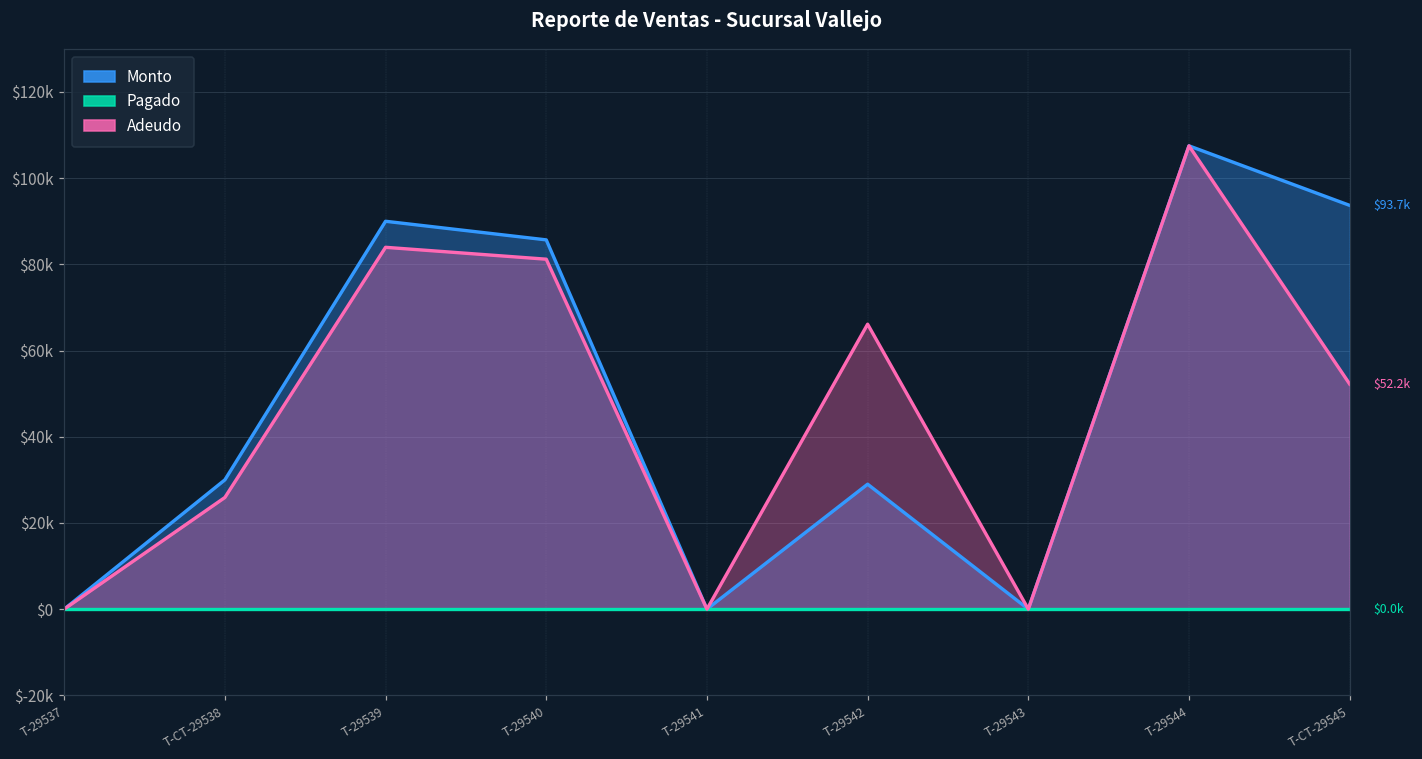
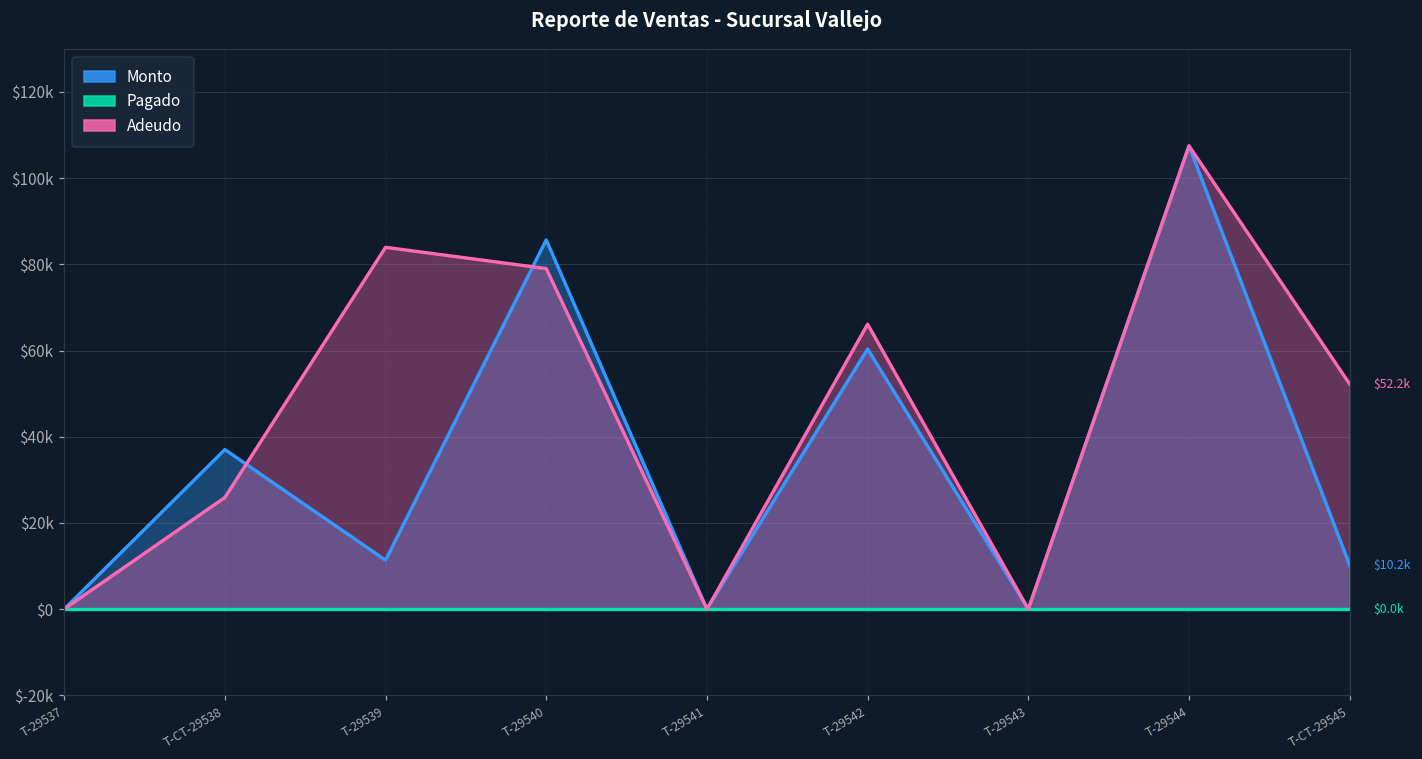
  {
    "Monto": {
-     "T-CT-29538": "$30000",
-     "T-29539": "$90000",
-     "T-29542": "$29000",
-     "T-CT-29545": "$93.7k"
+     "T-CT-29538": "$37000",
+     "T-29539": "$11000",
+     "T-29542": "$60000",
+     "T-CT-29545": "$10.2k"
    },
    "Pagado": {
      "T-CT-29545": "$0.0k"
    },
    "Adeudo": {
      "T-CT-29538": "$26000",
      "T-29539": "$84000",
-     "T-29540": "$81000",
+     "T-29540": "$79000",
      "T-29542": "$66000"
    }
  }
